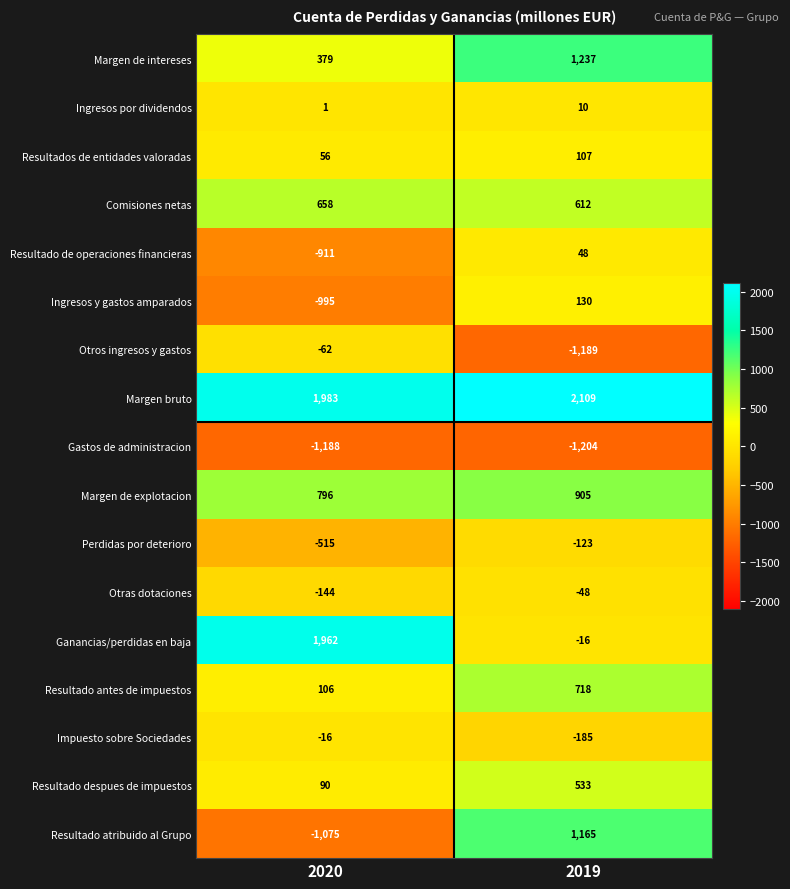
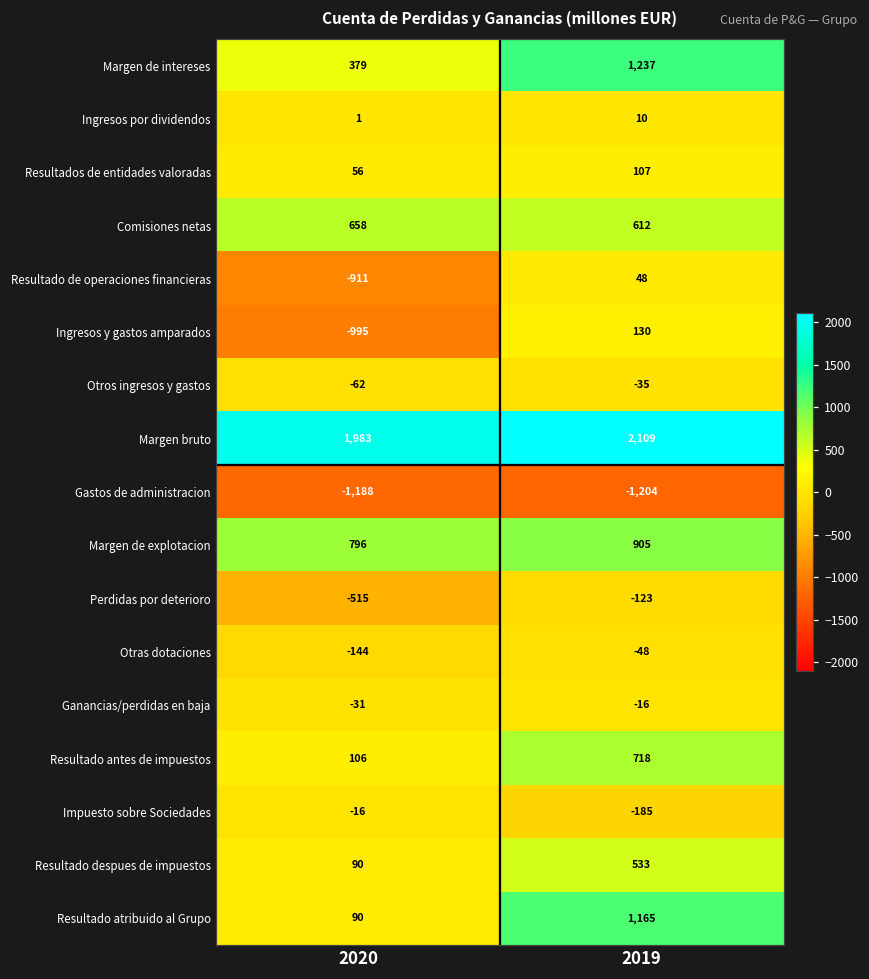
  {
    "Margen de intereses": {
      "2020": "379",
      "2019": "1,237"
    },
    "Ingresos por dividendos": {
      "2020": "1",
      "2019": "10"
    },
    "Resultados de entidades valoradas": {
      "2020": "56",
      "2019": "107"
    },
    "Comisiones netas": {
      "2020": "658",
      "2019": "612"
    },
    "Resultado de operaciones financieras": {
      "2020": "-911",
      "2019": "48"
    },
    "Ingresos y gastos amparados": {
      "2020": "-995",
      "2019": "130"
    },
    "Otros ingresos y gastos": {
      "2020": "-62",
-     "2019": "-1,189"
+     "2019": "-35"
    },
    "Margen bruto": {
      "2020": "1,983",
      "2019": "2,109"
    },
    "Gastos de administracion": {
      "2020": "-1,188",
      "2019": "-1,204"
    },
    "Margen de explotacion": {
      "2020": "796",
      "2019": "905"
    },
    "Perdidas por deterioro": {
      "2020": "-515",
      "2019": "-123"
    },
    "Otras dotaciones": {
      "2020": "-144",
      "2019": "-48"
    },
    "Ganancias/perdidas en baja": {
-     "2020": "1,962",
+     "2020": "-31",
      "2019": "-16"
    },
    "Resultado antes de impuestos": {
      "2020": "106",
      "2019": "718"
    },
    "Impuesto sobre Sociedades": {
      "2020": "-16",
      "2019": "-185"
    },
    "Resultado despues de impuestos": {
      "2020": "90",
      "2019": "533"
    },
    "Resultado atribuido al Grupo": {
-     "2020": "-1,075",
+     "2020": "90",
      "2019": "1,165"
    }
  }
